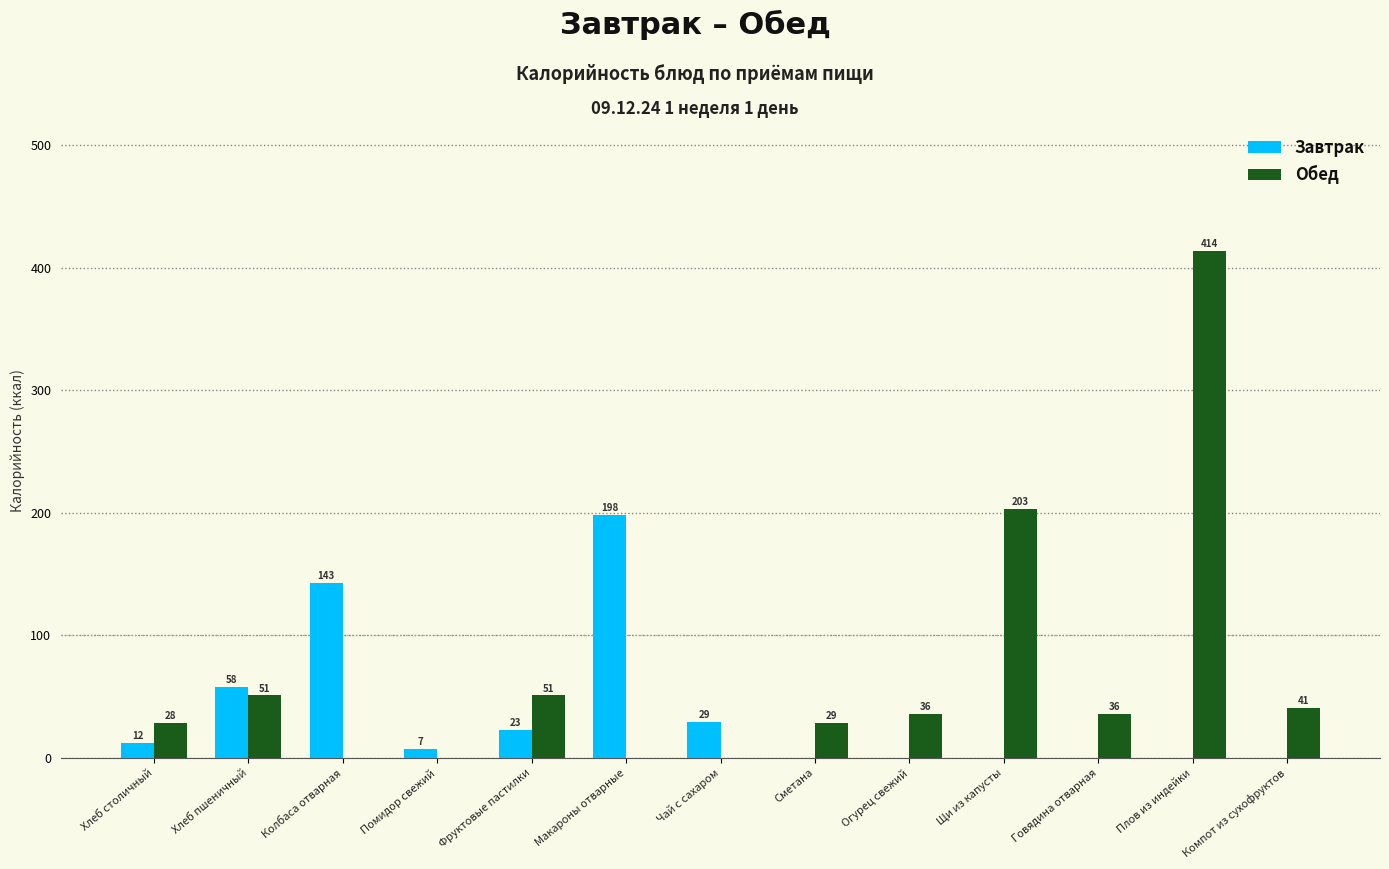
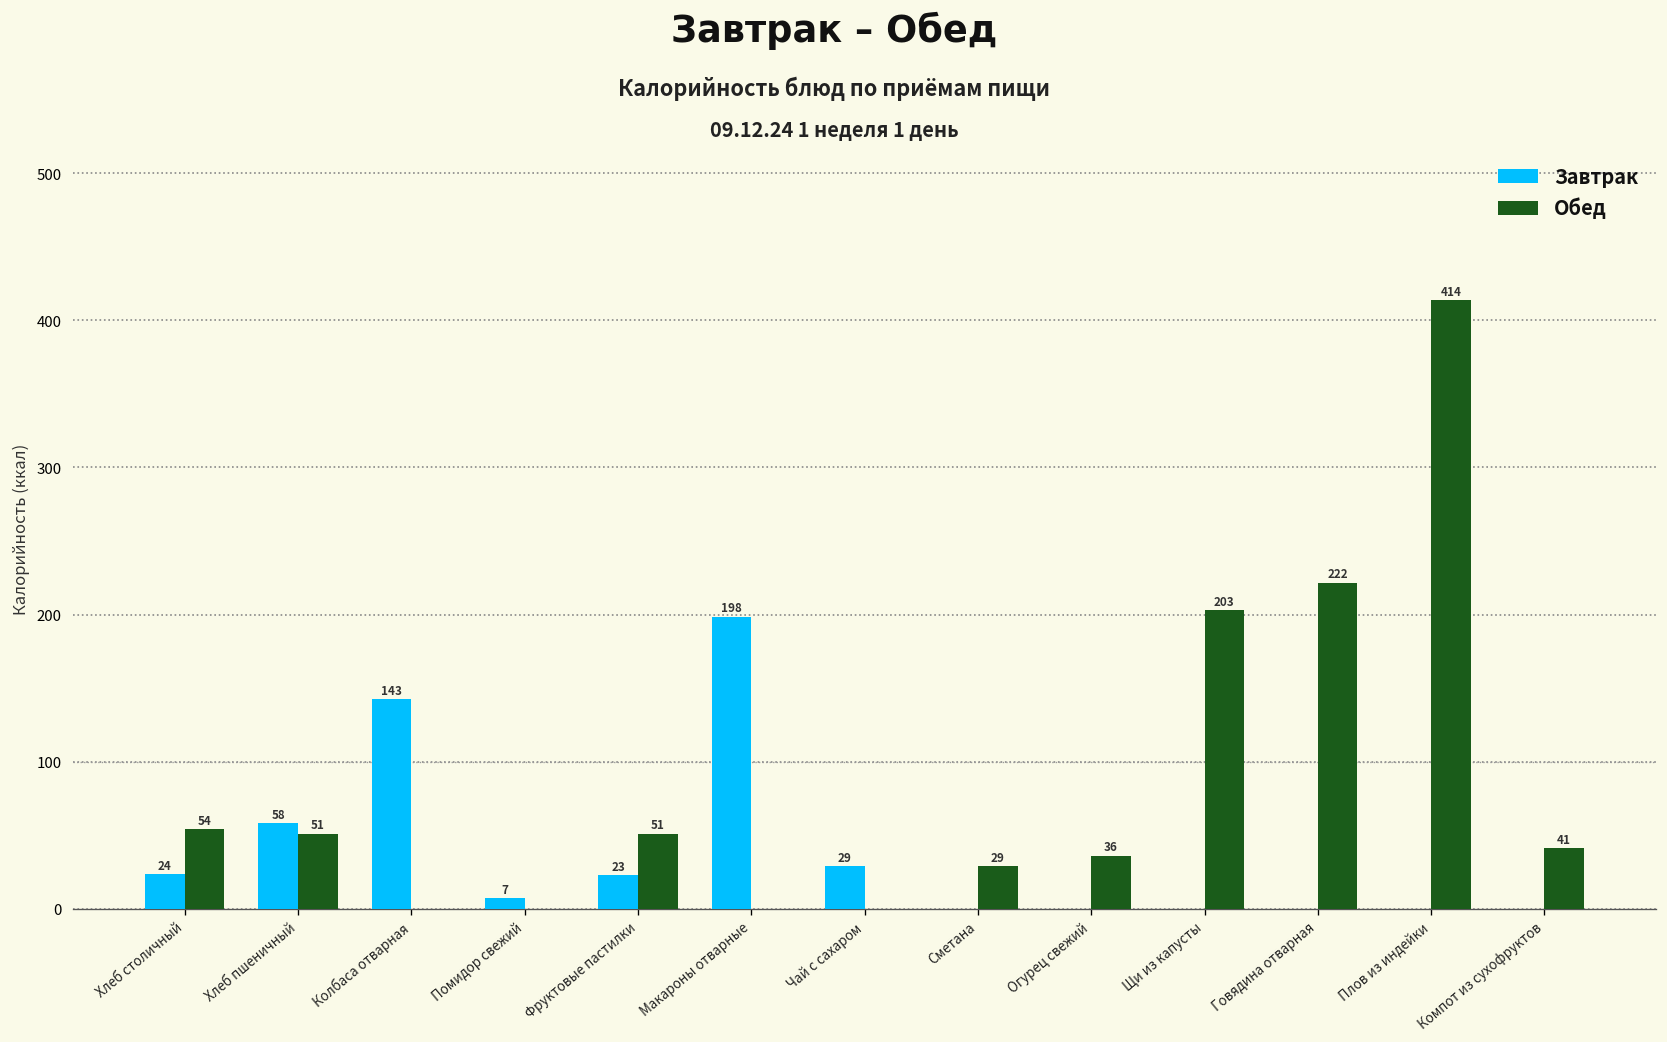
  {
    "Завтрак": {
-     "Хлеб столичный": 12,
+     "Хлеб столичный": 24,
      "Хлеб пшеничный": 58,
      "Колбаса отварная": 143,
      "Помидор свежий": 7,
      "Фруктовые пастилки": 23,
      "Макароны отварные": 198,
      "Чай с сахаром": 29
    },
    "Обед": {
-     "Хлеб столичный": 28,
+     "Хлеб столичный": 54,
      "Хлеб пшеничный": 51,
      "Фруктовые пастилки": 51,
      "Сметана": 29,
      "Огурец свежий": 36,
      "Щи из капусты": 203,
-     "Говядина отварная": 36,
+     "Говядина отварная": 222,
      "Плов из индейки": 414,
      "Компот из сухофруктов": 41
    }
  }
